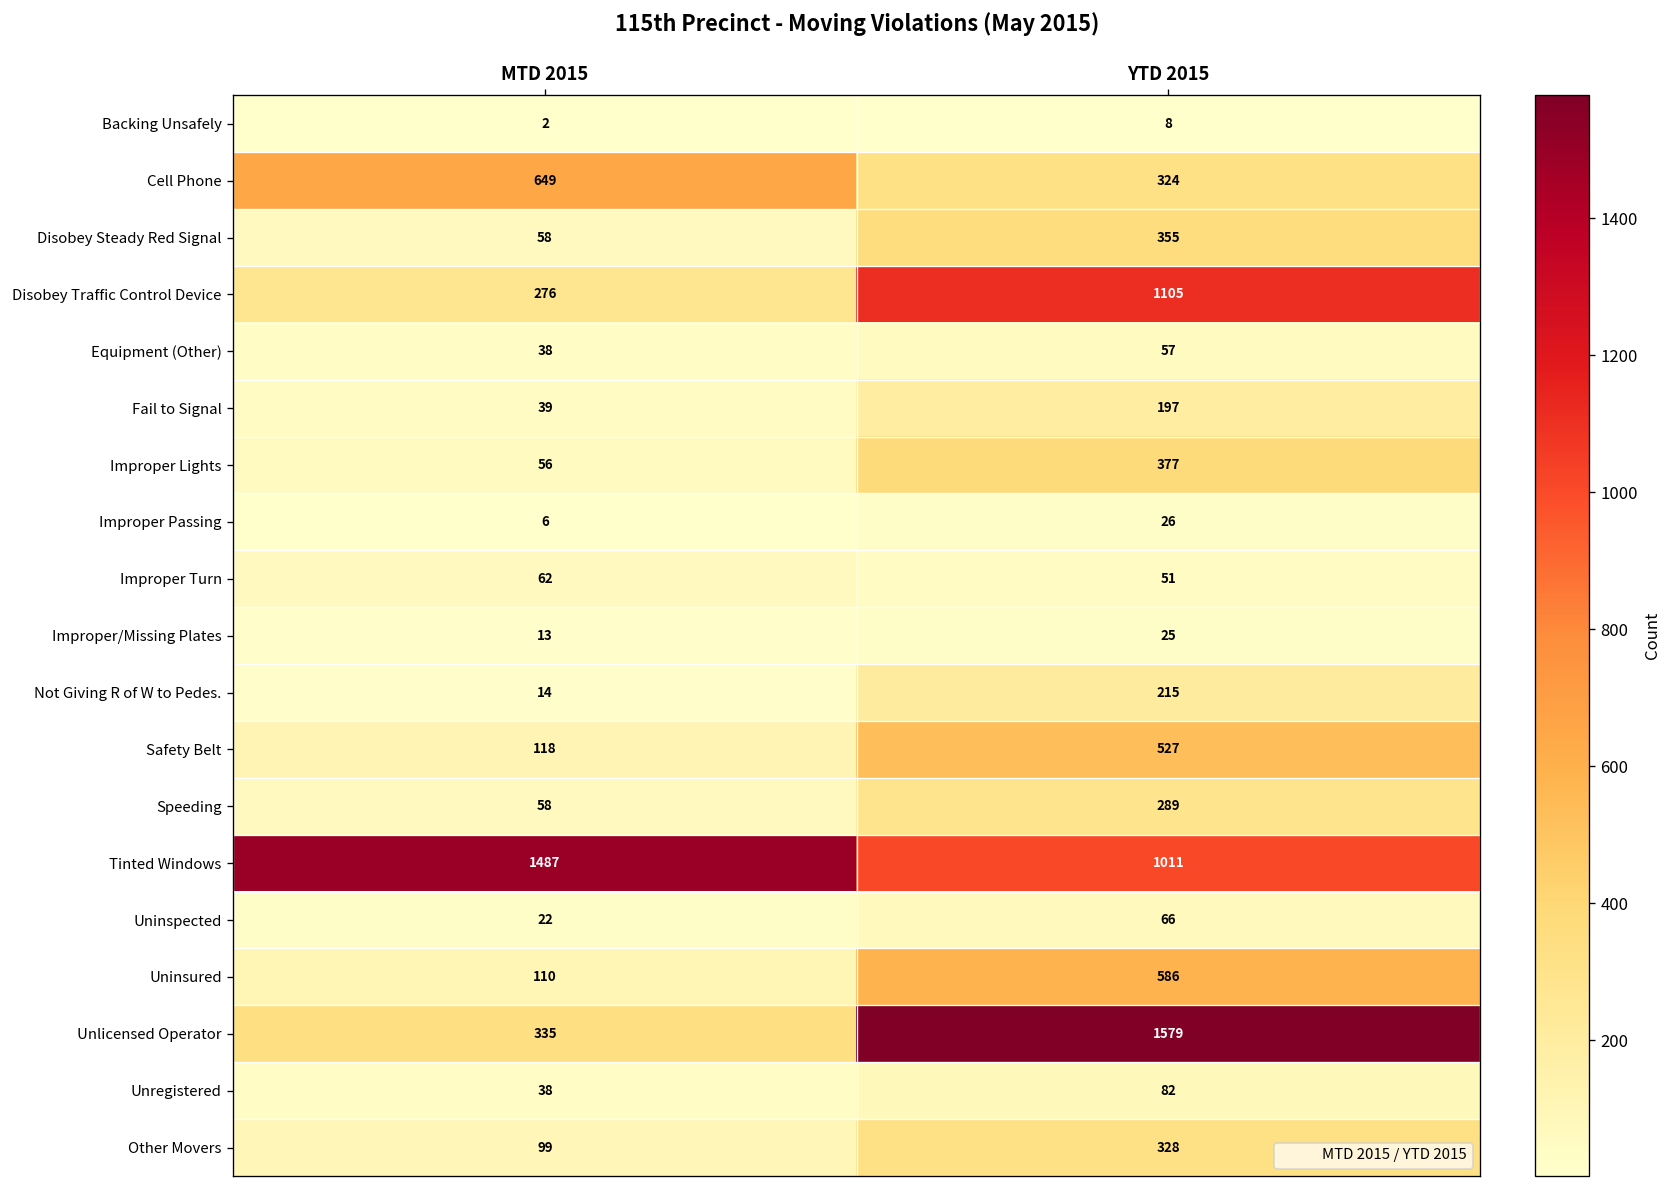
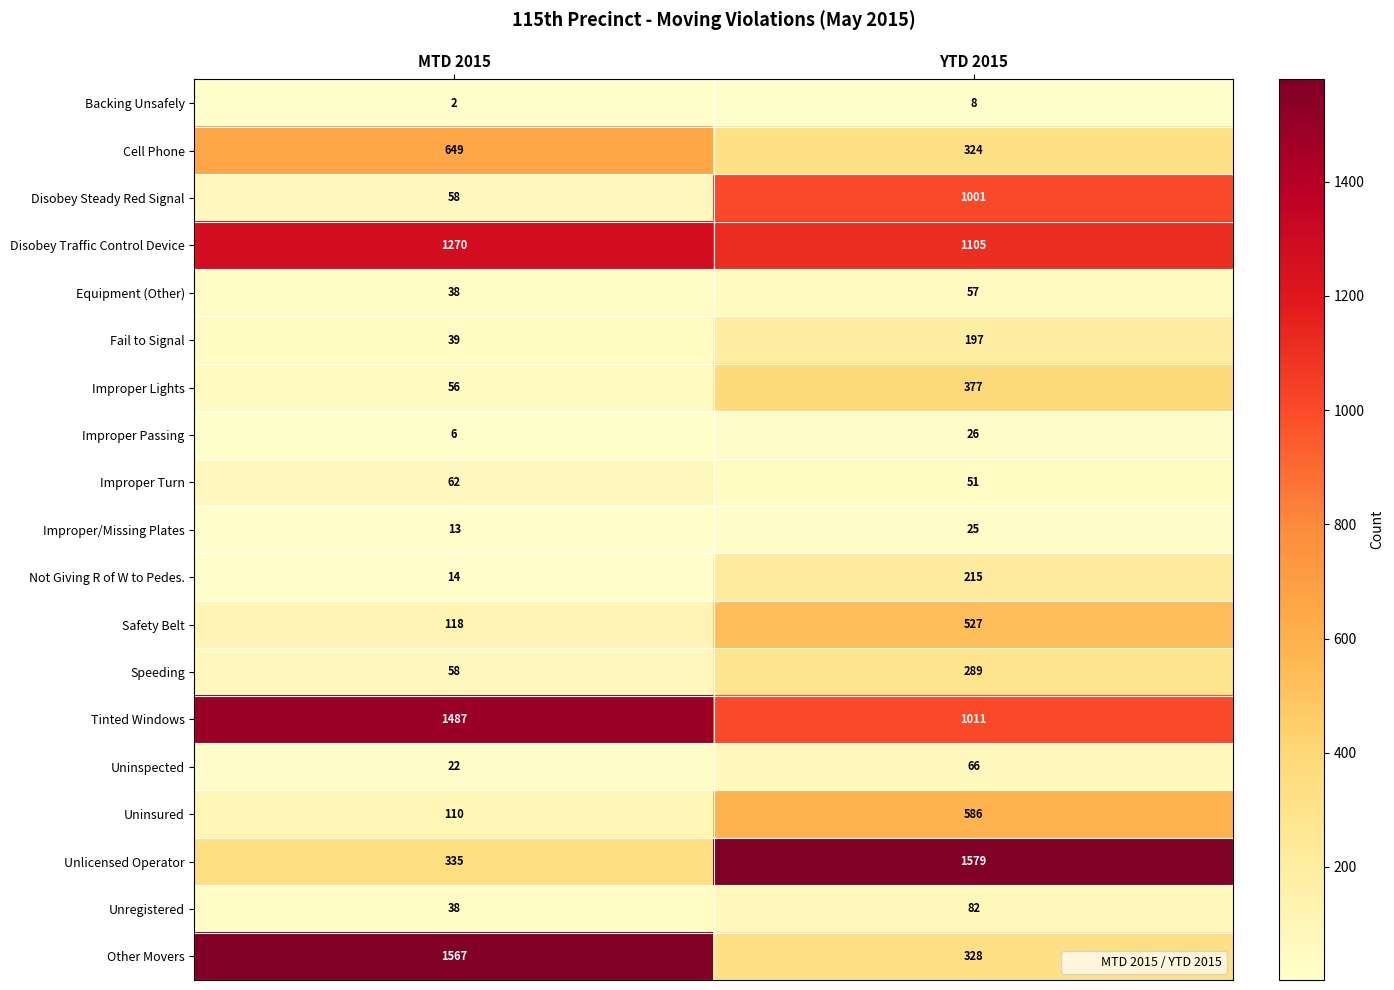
  {
    "Backing Unsafely": {
      "MTD 2015": 2,
      "YTD 2015": 8
    },
    "Cell Phone": {
      "MTD 2015": 649,
      "YTD 2015": 324
    },
    "Disobey Steady Red Signal": {
      "MTD 2015": 58,
-     "YTD 2015": 355
+     "YTD 2015": 1001
    },
    "Disobey Traffic Control Device": {
-     "MTD 2015": 276,
+     "MTD 2015": 1270,
      "YTD 2015": 1105
    },
    "Equipment (Other)": {
      "MTD 2015": 38,
      "YTD 2015": 57
    },
    "Fail to Signal": {
      "MTD 2015": 39,
      "YTD 2015": 197
    },
    "Improper Lights": {
      "MTD 2015": 56,
      "YTD 2015": 377
    },
    "Improper Passing": {
      "MTD 2015": 6,
      "YTD 2015": 26
    },
    "Improper Turn": {
      "MTD 2015": 62,
      "YTD 2015": 51
    },
    "Improper/Missing Plates": {
      "MTD 2015": 13,
      "YTD 2015": 25
    },
    "Not Giving R of W to Pedes.": {
      "MTD 2015": 14,
      "YTD 2015": 215
    },
    "Safety Belt": {
      "MTD 2015": 118,
      "YTD 2015": 527
    },
    "Speeding": {
      "MTD 2015": 58,
      "YTD 2015": 289
    },
    "Tinted Windows": {
      "MTD 2015": 1487,
      "YTD 2015": 1011
    },
    "Uninspected": {
      "MTD 2015": 22,
      "YTD 2015": 66
    },
    "Uninsured": {
      "MTD 2015": 110,
      "YTD 2015": 586
    },
    "Unlicensed Operator": {
      "MTD 2015": 335,
      "YTD 2015": 1579
    },
    "Unregistered": {
      "MTD 2015": 38,
      "YTD 2015": 82
    },
    "Other Movers": {
-     "MTD 2015": 99,
+     "MTD 2015": 1567,
      "YTD 2015": 328
    }
  }
